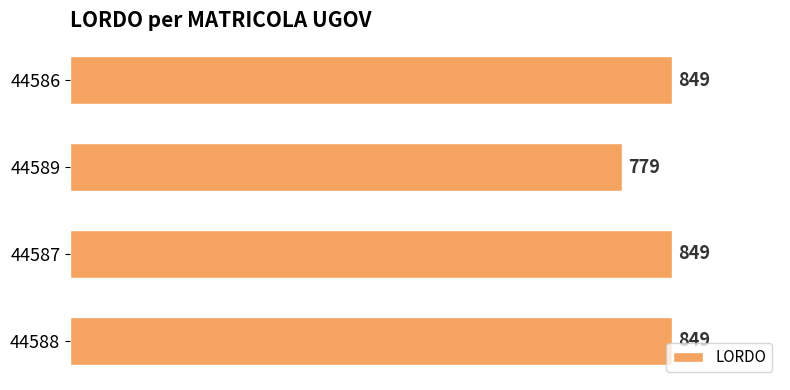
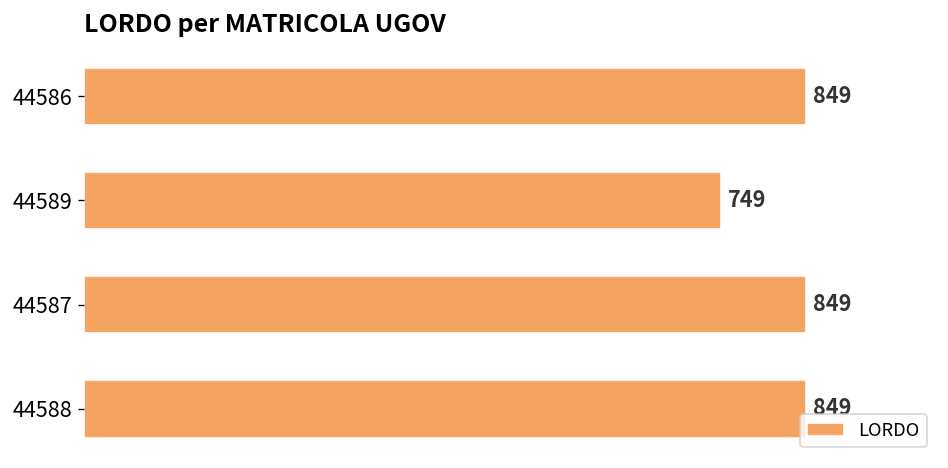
  {
    "44586": 849,
-   "44589": 779,
+   "44589": 749,
    "44587": 849
  }
